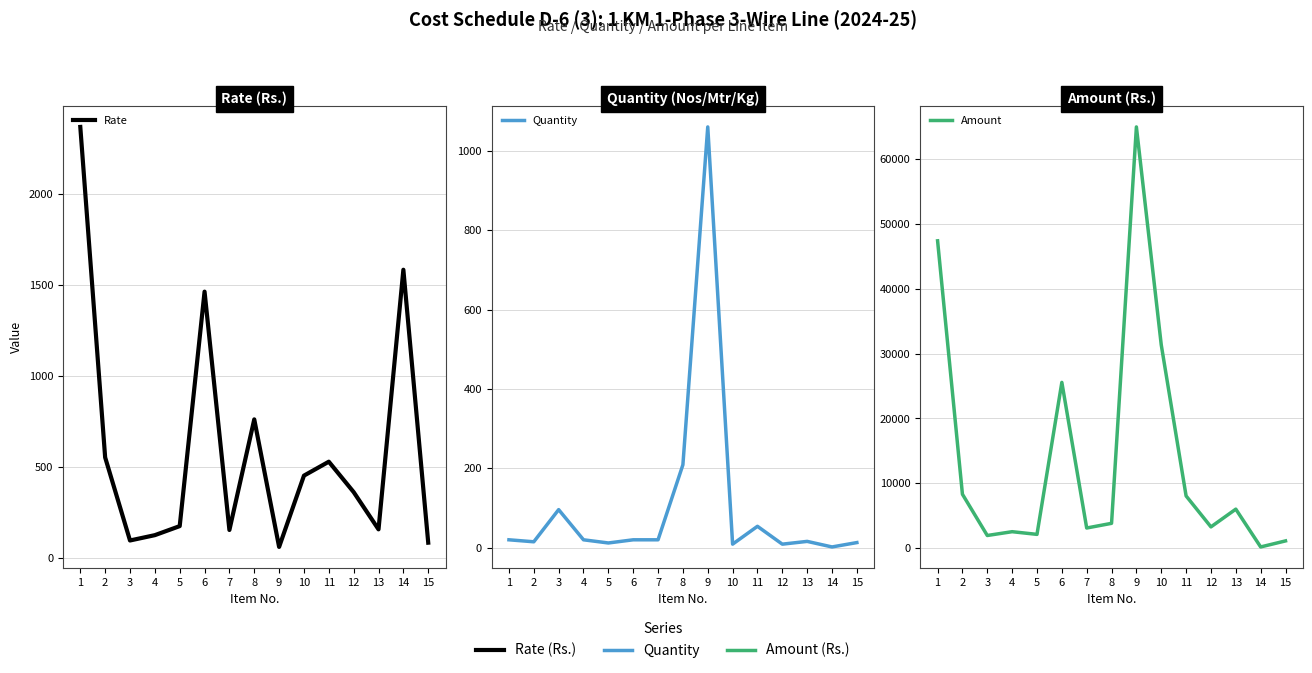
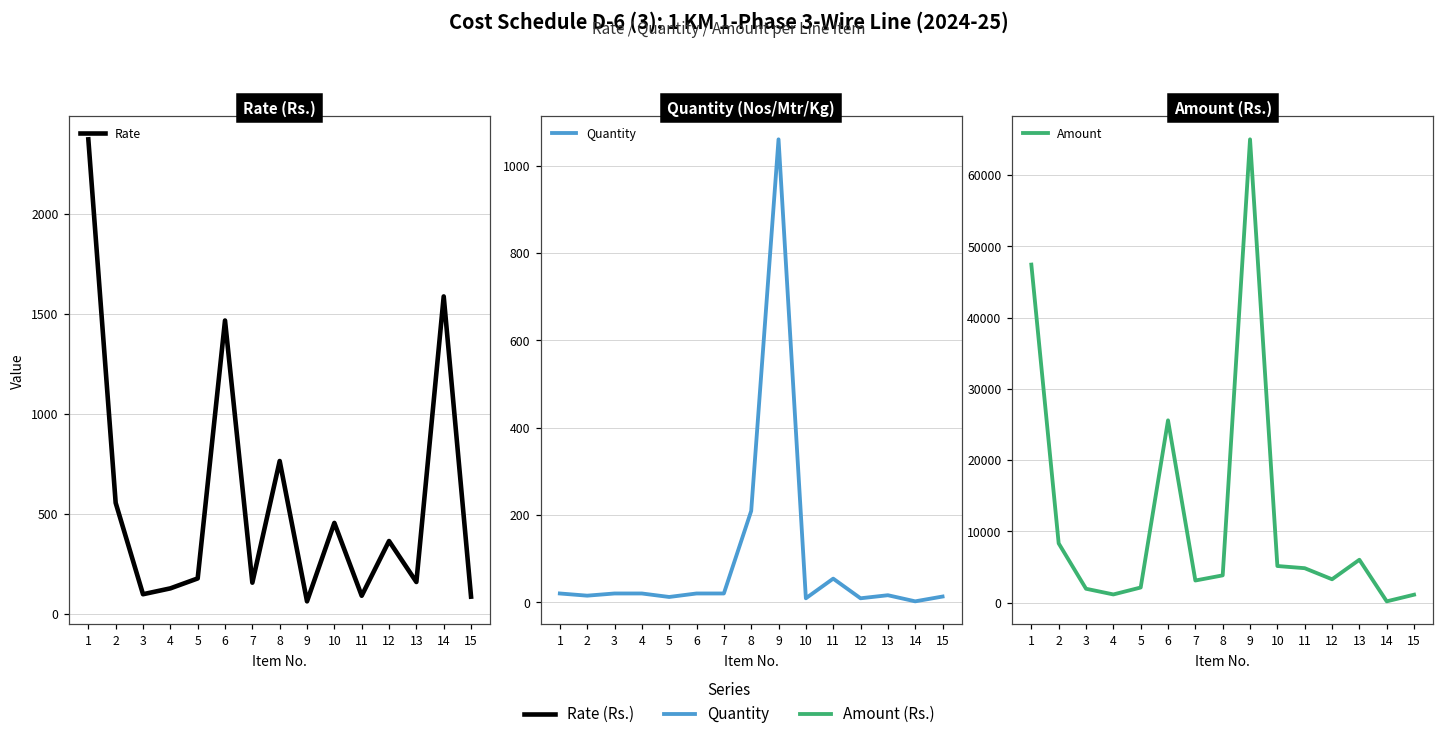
  {
    "Rate (Rs.)": {
      "1": 2370,
      "2": 550,
      "3": 100,
      "4": 130,
      "5": 180,
      "6": 1470,
      "7": 150,
      "8": 760,
      "9": 60,
      "10": 450,
-     "11": 530,
+     "11": 90,
      "12": 360,
      "13": 160,
      "14": 1590,
      "15": 80
    },
    "Quantity (Nos/Mtr/Kg)": {
      "1": 20,
      "2": 20,
-     "3": 100,
+     "3": 20,
      "4": 20,
      "5": 10,
      "6": 20,
      "7": 20,
      "8": 210,
      "9": 1060,
      "10": 10,
      "11": 50,
      "12": 10,
      "13": 20,
      "14": 0,
      "15": 10
    },
    "Amount (Rs.)": {
      "1": 47000,
      "2": 8000,
      "3": 2000,
-     "4": 3000,
+     "4": 1000,
      "5": 2000,
      "6": 26000,
      "7": 3000,
      "8": 4000,
      "9": 65000,
-     "10": 31000,
-     "11": 8000,
+     "10": 5000,
+     "11": 5000,
      "12": 3000,
      "13": 6000,
      "14": 0,
      "15": 1000
    }
  }
